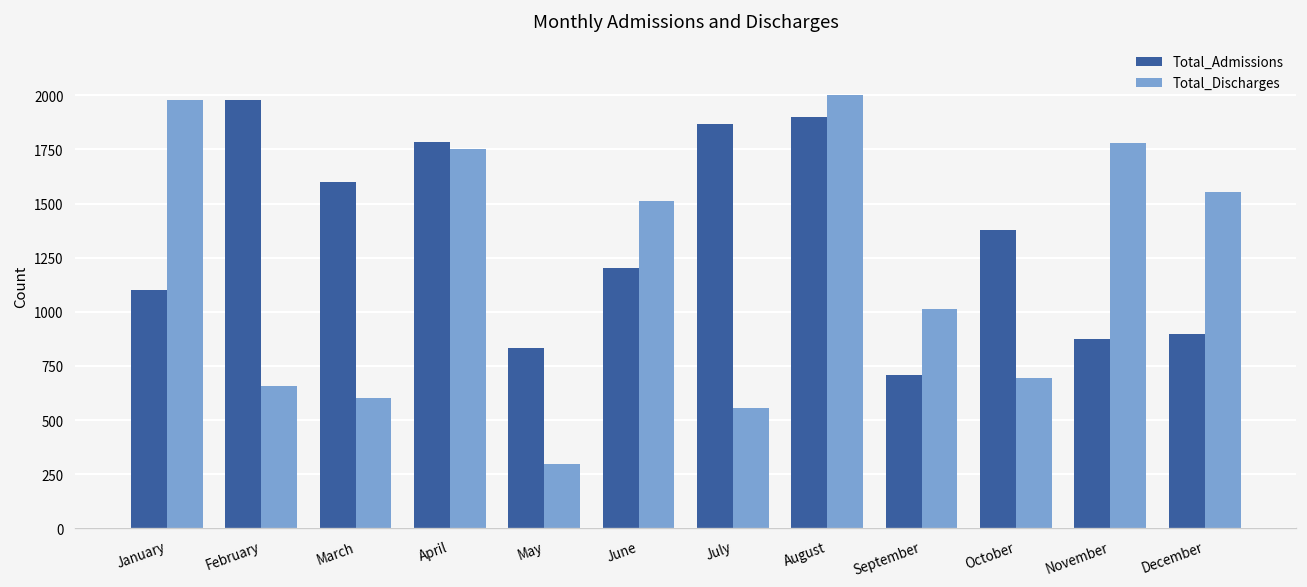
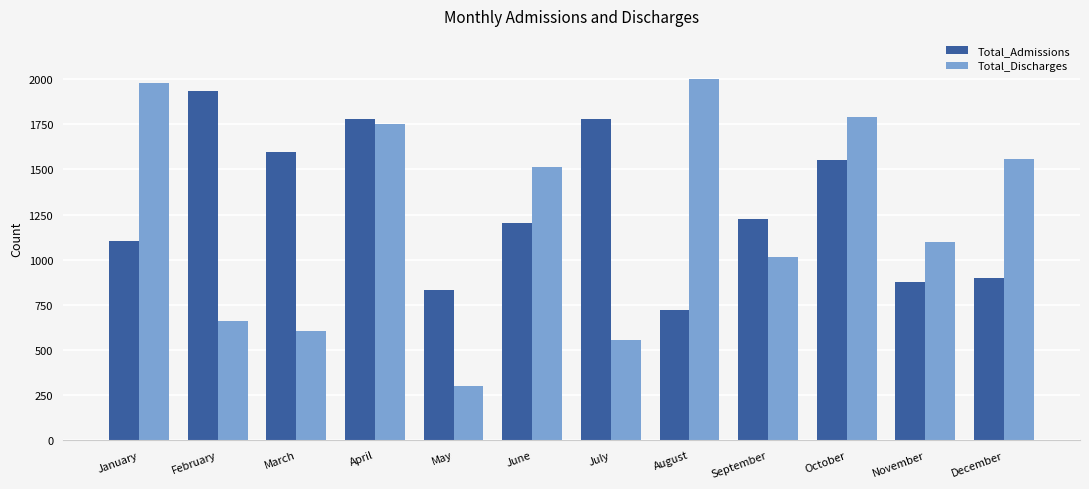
  {
    "Total_Admissions": {
      "January": 1100,
-     "February": 1980,
+     "February": 1930,
      "March": 1600,
      "April": 1780,
      "May": 830,
      "June": 1200,
-     "July": 1870,
-     "August": 1900,
-     "September": 710,
-     "October": 1380,
+     "July": 1780,
+     "August": 720,
+     "September": 1220,
+     "October": 1550,
      "November": 880,
      "December": 900
    },
    "Total_Discharges": {
      "January": 1980,
      "February": 660,
      "March": 600,
      "April": 1750,
      "May": 300,
      "June": 1510,
      "July": 550,
      "August": 2000,
      "September": 1020,
-     "October": 690,
-     "November": 1780,
+     "October": 1790,
+     "November": 1100,
      "December": 1560
    }
  }
